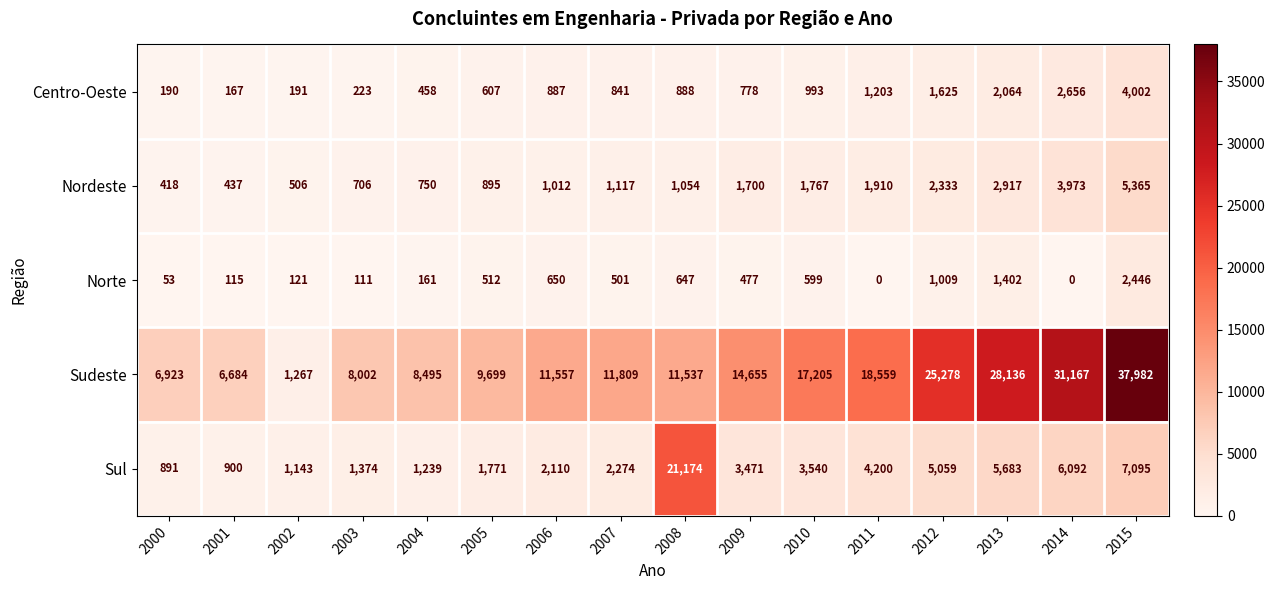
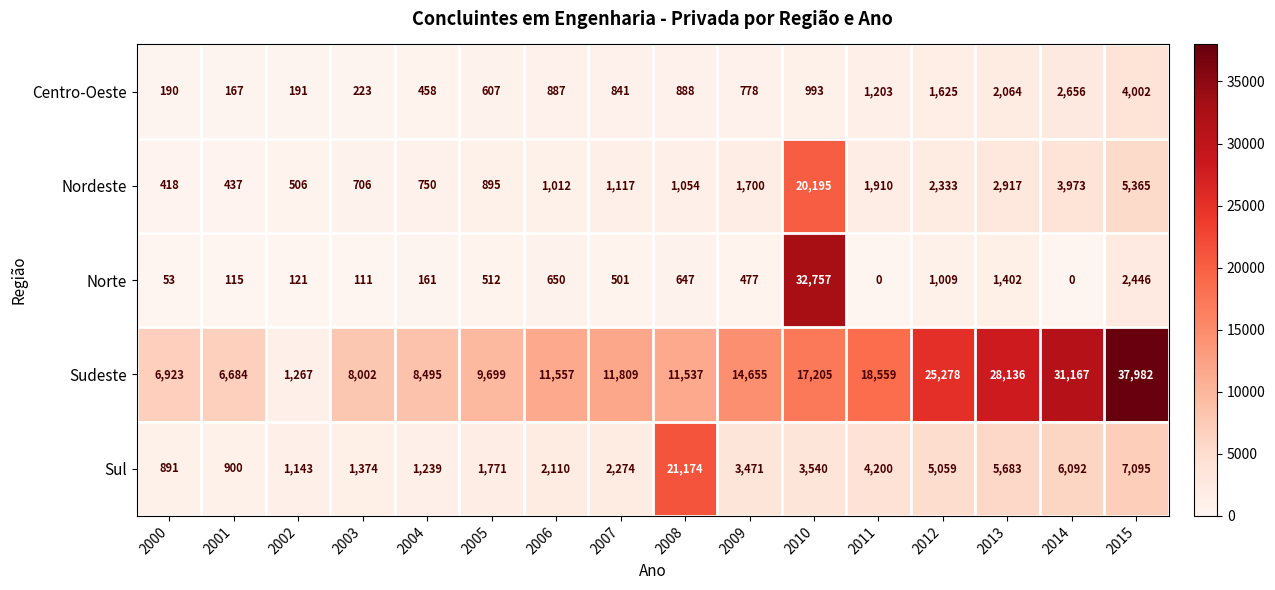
  {
    "Centro-Oeste": {
      "2000": "190",
      "2001": "167",
      "2002": "191",
      "2003": "223",
      "2004": "458",
      "2005": "607",
      "2006": "887",
      "2007": "841",
      "2008": "888",
      "2009": "778",
      "2010": "993",
      "2011": "1,203",
      "2012": "1,625",
      "2013": "2,064",
      "2014": "2,656",
      "2015": "4,002"
    },
    "Nordeste": {
      "2000": "418",
      "2001": "437",
      "2002": "506",
      "2003": "706",
      "2004": "750",
      "2005": "895",
      "2006": "1,012",
      "2007": "1,117",
      "2008": "1,054",
      "2009": "1,700",
-     "2010": "1,767",
+     "2010": "20,195",
      "2011": "1,910",
      "2012": "2,333",
      "2013": "2,917",
      "2014": "3,973",
      "2015": "5,365"
    },
    "Norte": {
      "2000": "53",
      "2001": "115",
      "2002": "121",
      "2003": "111",
      "2004": "161",
      "2005": "512",
      "2006": "650",
      "2007": "501",
      "2008": "647",
      "2009": "477",
-     "2010": "599",
+     "2010": "32,757",
      "2011": "0",
      "2012": "1,009",
      "2013": "1,402",
      "2014": "0",
      "2015": "2,446"
    },
    "Sudeste": {
      "2000": "6,923",
      "2001": "6,684",
      "2002": "1,267",
      "2003": "8,002",
      "2004": "8,495",
      "2005": "9,699",
      "2006": "11,557",
      "2007": "11,809",
      "2008": "11,537",
      "2009": "14,655",
      "2010": "17,205",
      "2011": "18,559",
      "2012": "25,278",
      "2013": "28,136",
      "2014": "31,167",
      "2015": "37,982"
    },
    "Sul": {
      "2000": "891",
      "2001": "900",
      "2002": "1,143",
      "2003": "1,374",
      "2004": "1,239",
      "2005": "1,771",
      "2006": "2,110",
      "2007": "2,274",
      "2008": "21,174",
      "2009": "3,471",
      "2010": "3,540",
      "2011": "4,200",
      "2012": "5,059",
      "2013": "5,683",
      "2014": "6,092",
      "2015": "7,095"
    }
  }
